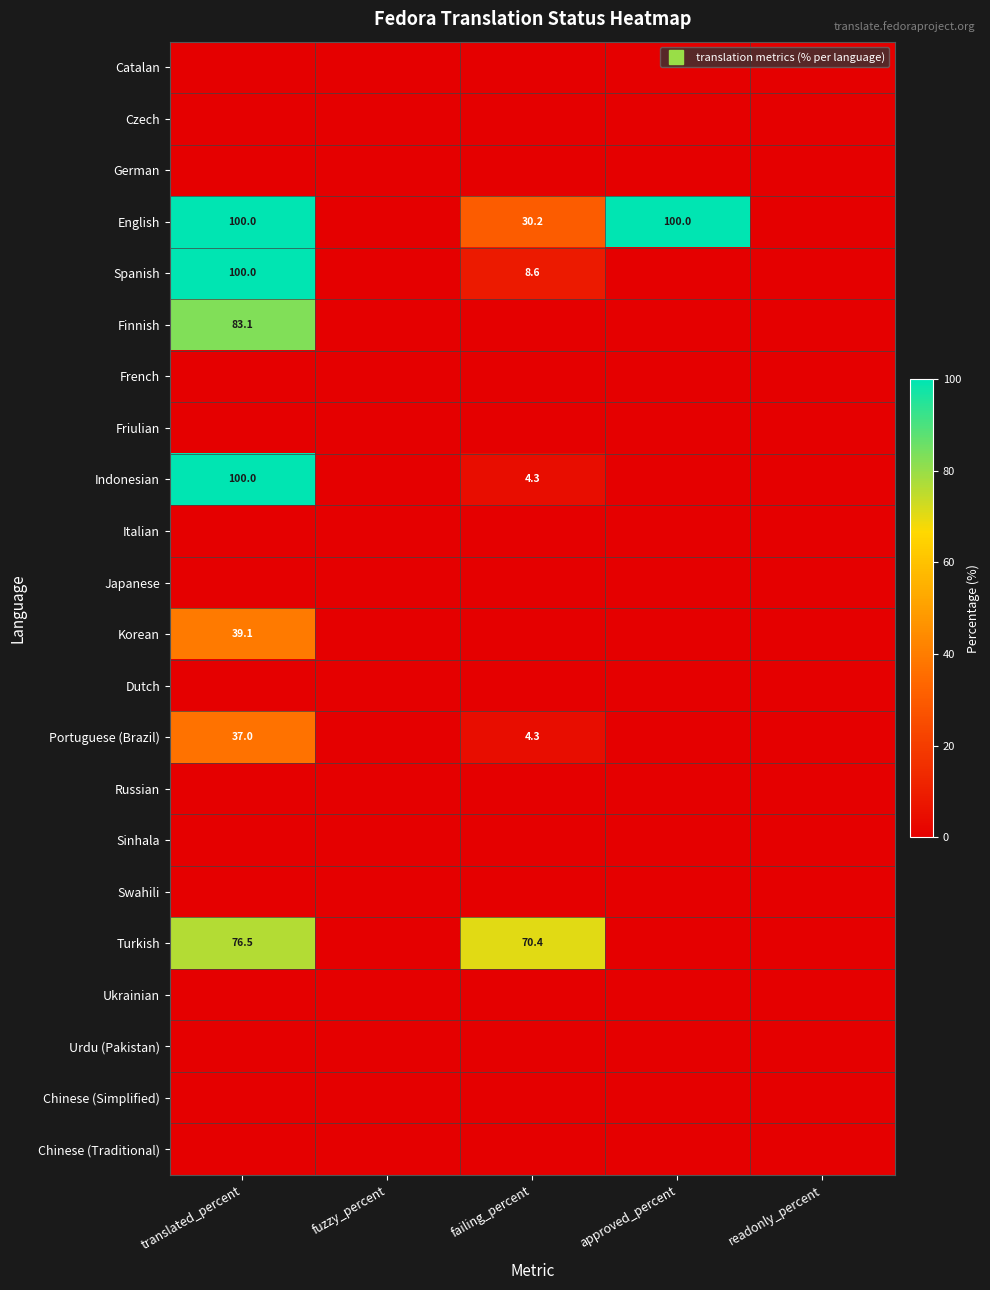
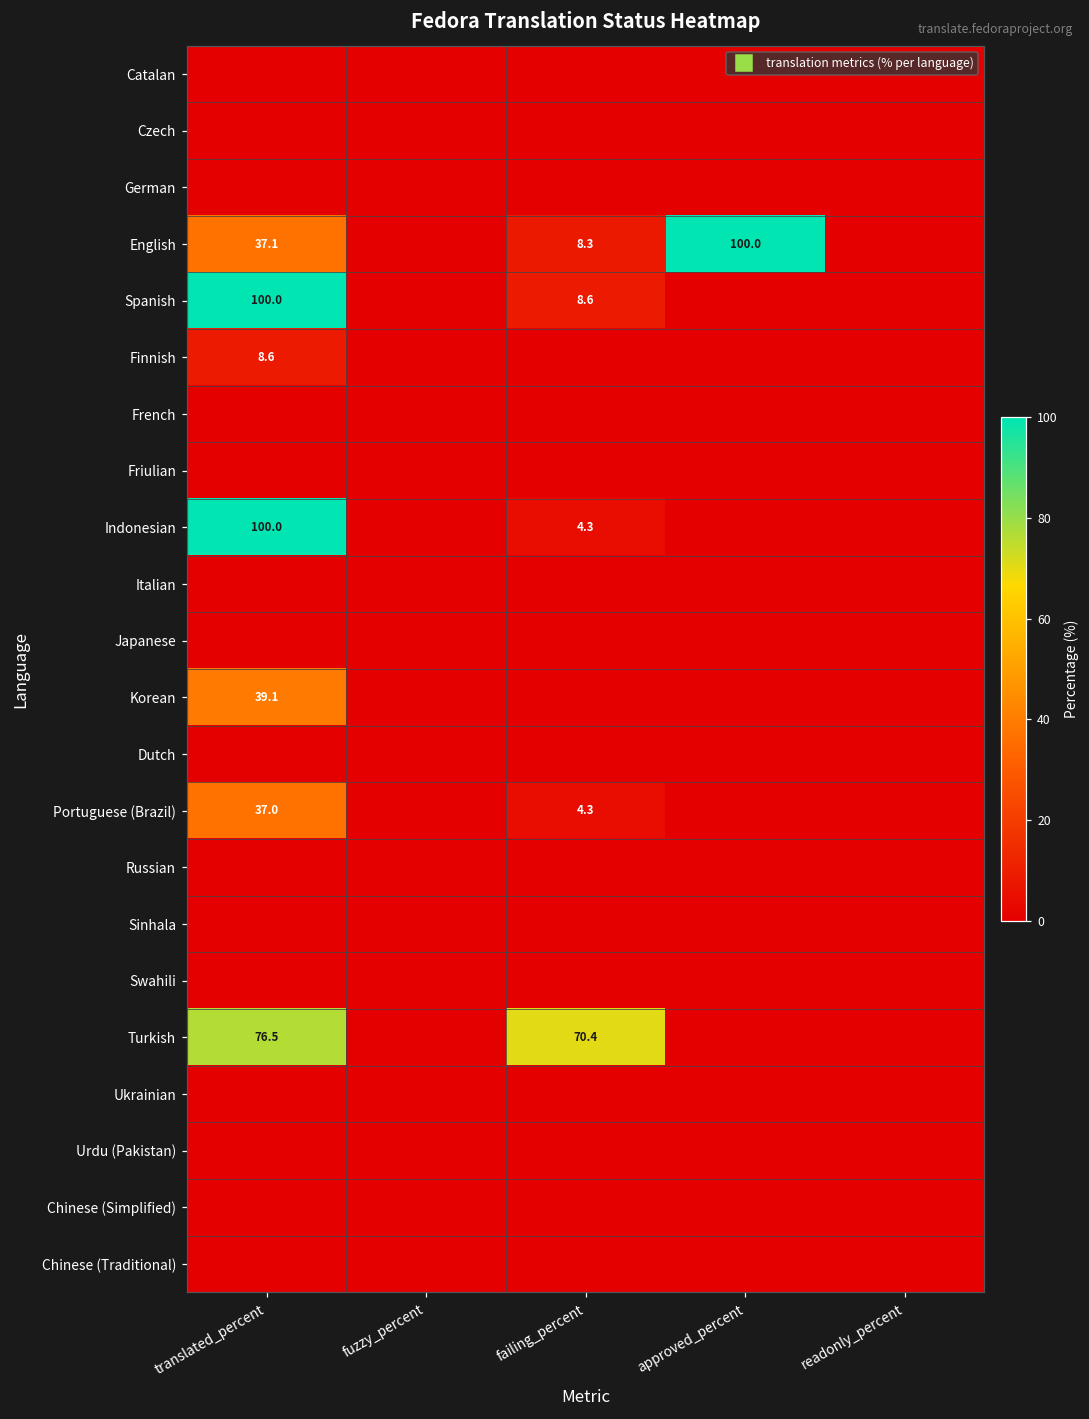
  {
    "English": {
-     "translated_percent": 100.0,
-     "failing_percent": 30.2,
+     "translated_percent": 37.1,
+     "failing_percent": 8.3,
      "approved_percent": 100.0
    },
    "Spanish": {
      "translated_percent": 100.0,
      "failing_percent": 8.6
    },
    "Finnish": {
-     "translated_percent": 83.1
+     "translated_percent": 8.6
    },
    "Indonesian": {
      "translated_percent": 100.0,
      "failing_percent": 4.3
    },
    "Korean": {
      "translated_percent": 39.1
    },
    "Portuguese (Brazil)": {
      "translated_percent": 37.0,
      "failing_percent": 4.3
    },
    "Turkish": {
      "translated_percent": 76.5,
      "failing_percent": 70.4
    }
  }
